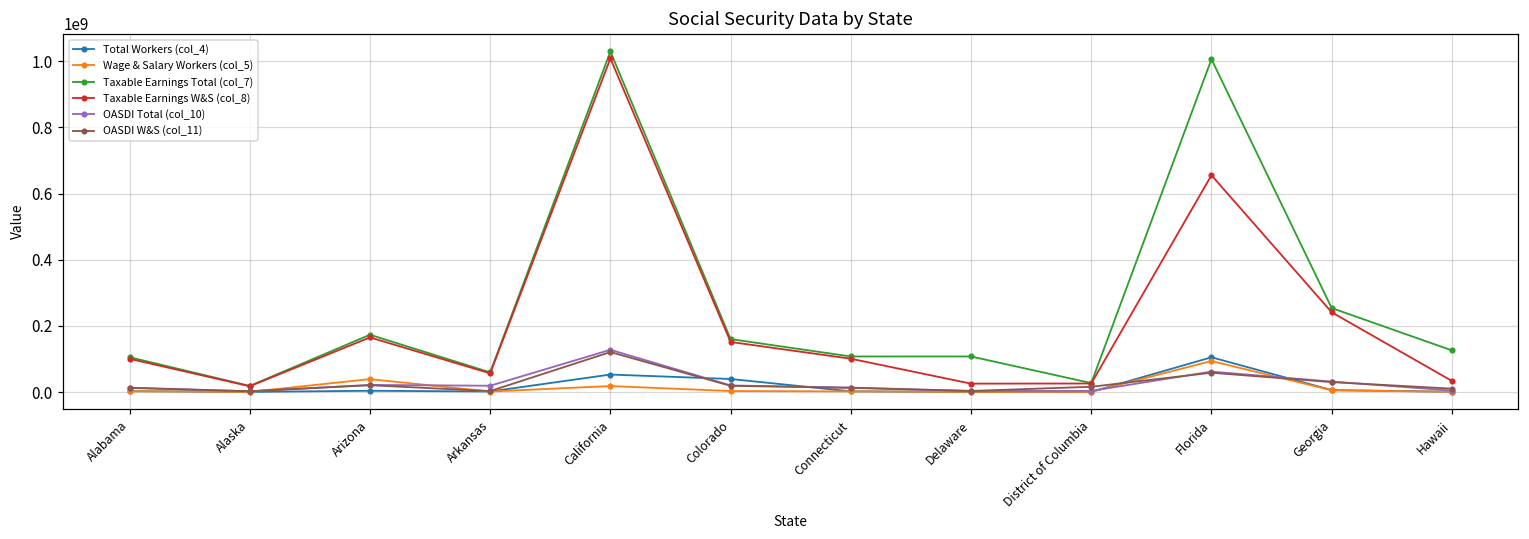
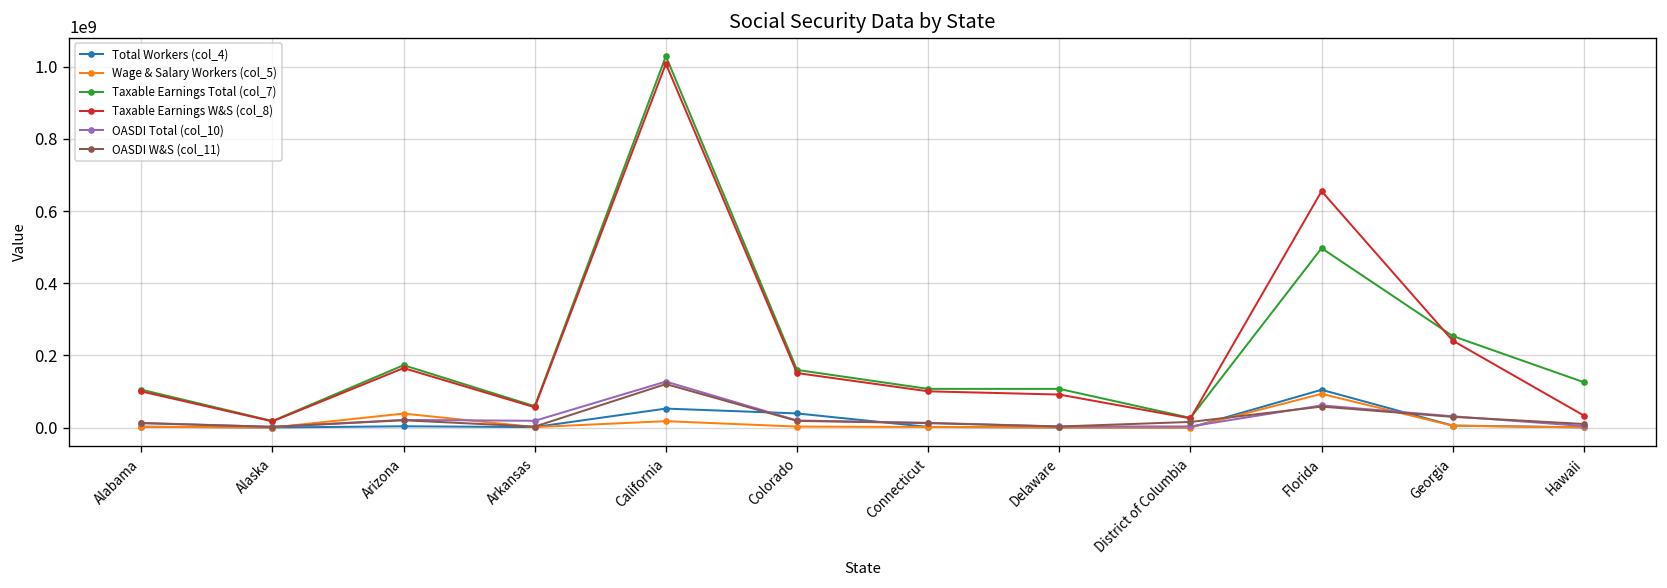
  {
    "Total Workers (col_4)": {
      "Arizona": 0,
      "California": 50000000,
      "Colorado": 40000000,
      "Florida": 100000000
    },
    "Wage & Salary Workers (col_5)": {
      "Arizona": 40000000,
      "California": 20000000,
      "Colorado": 0,
      "Florida": 90000000
    },
    "Taxable Earnings Total (col_7)": {
      "California": 1030000000,
      "Colorado": 160000000,
      "Delaware": 110000000,
-     "Florida": 1010000000,
+     "Florida": 500000000,
      "Georgia": 250000000,
      "Hawaii": 130000000
    },
    "Taxable Earnings W&S (col_8)": {
      "California": 1010000000,
      "Colorado": 150000000,
-     "Delaware": 30000000,
+     "Delaware": 90000000,
      "Florida": 660000000,
      "Georgia": 240000000,
      "Hawaii": 30000000
    },
    "OASDI Total (col_10)": {
      "Arkansas": 20000000
    },
    "OASDI W&S (col_11)": {
      "District of Columbia": 20000000
    }
  }
